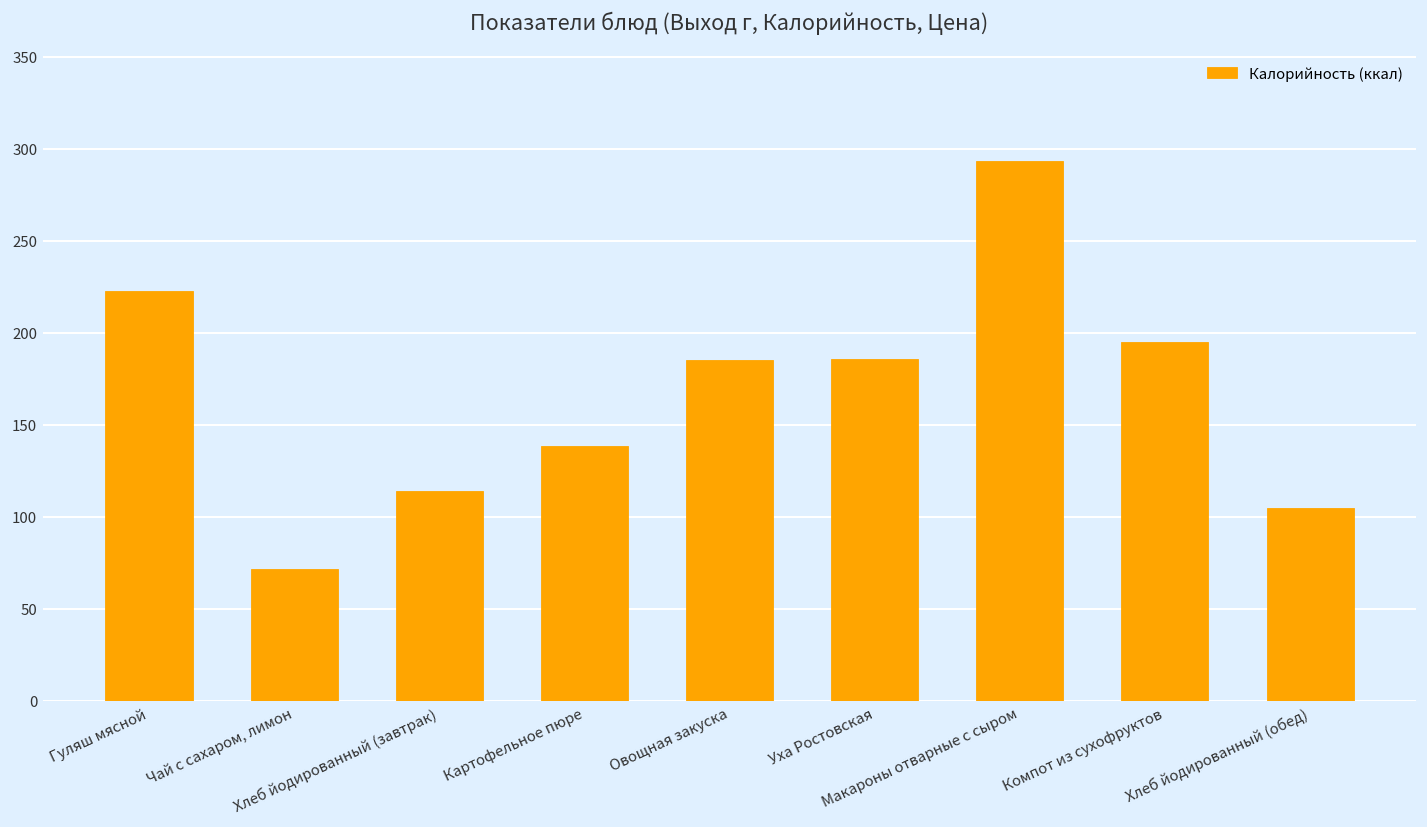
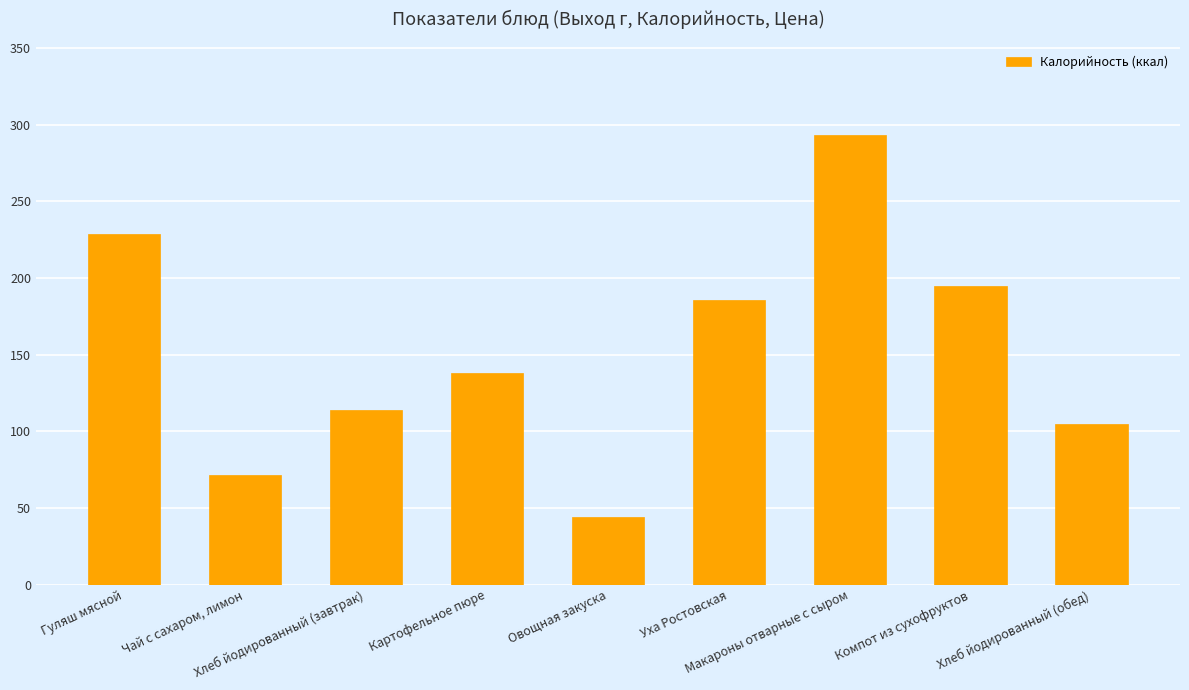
  {
-   "Гуляш мясной": 223,
+   "Гуляш мясной": 228,
    "Чай с сахаром, лимон": 72,
    "Хлеб йодированный (завтрак)": 114,
    "Картофельное пюре": 138,
-   "Овощная закуска": 185,
+   "Овощная закуска": 44,
    "Уха Ростовская": 186,
    "Макароны отварные с сыром": 294,
    "Компот из сухофруктов": 195,
    "Хлеб йодированный (обед)": 105
  }
